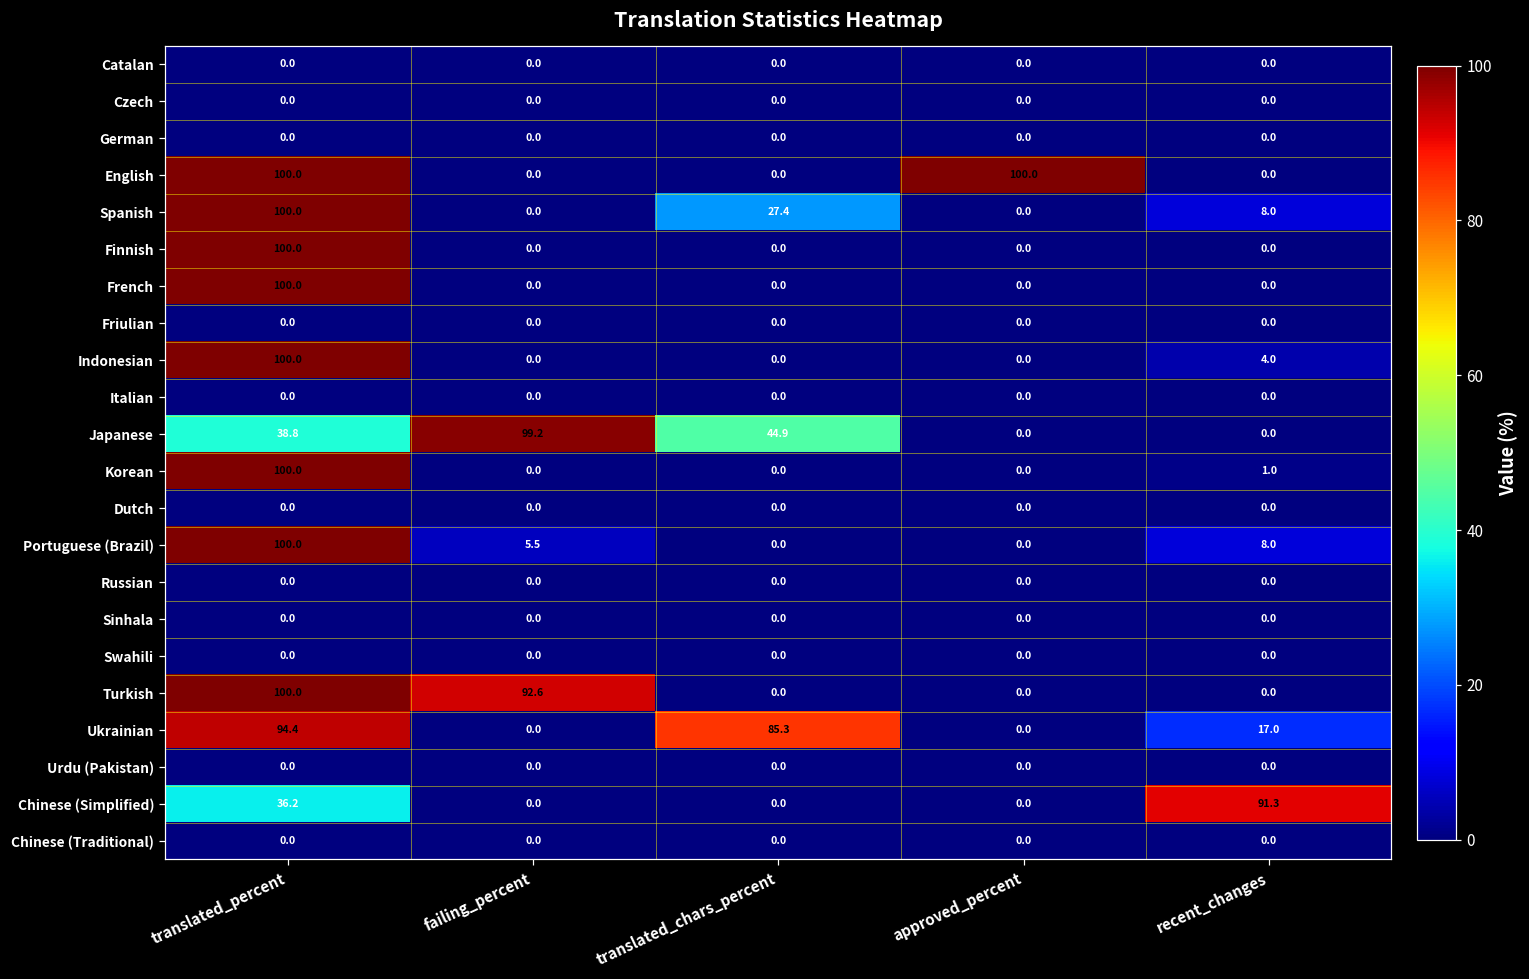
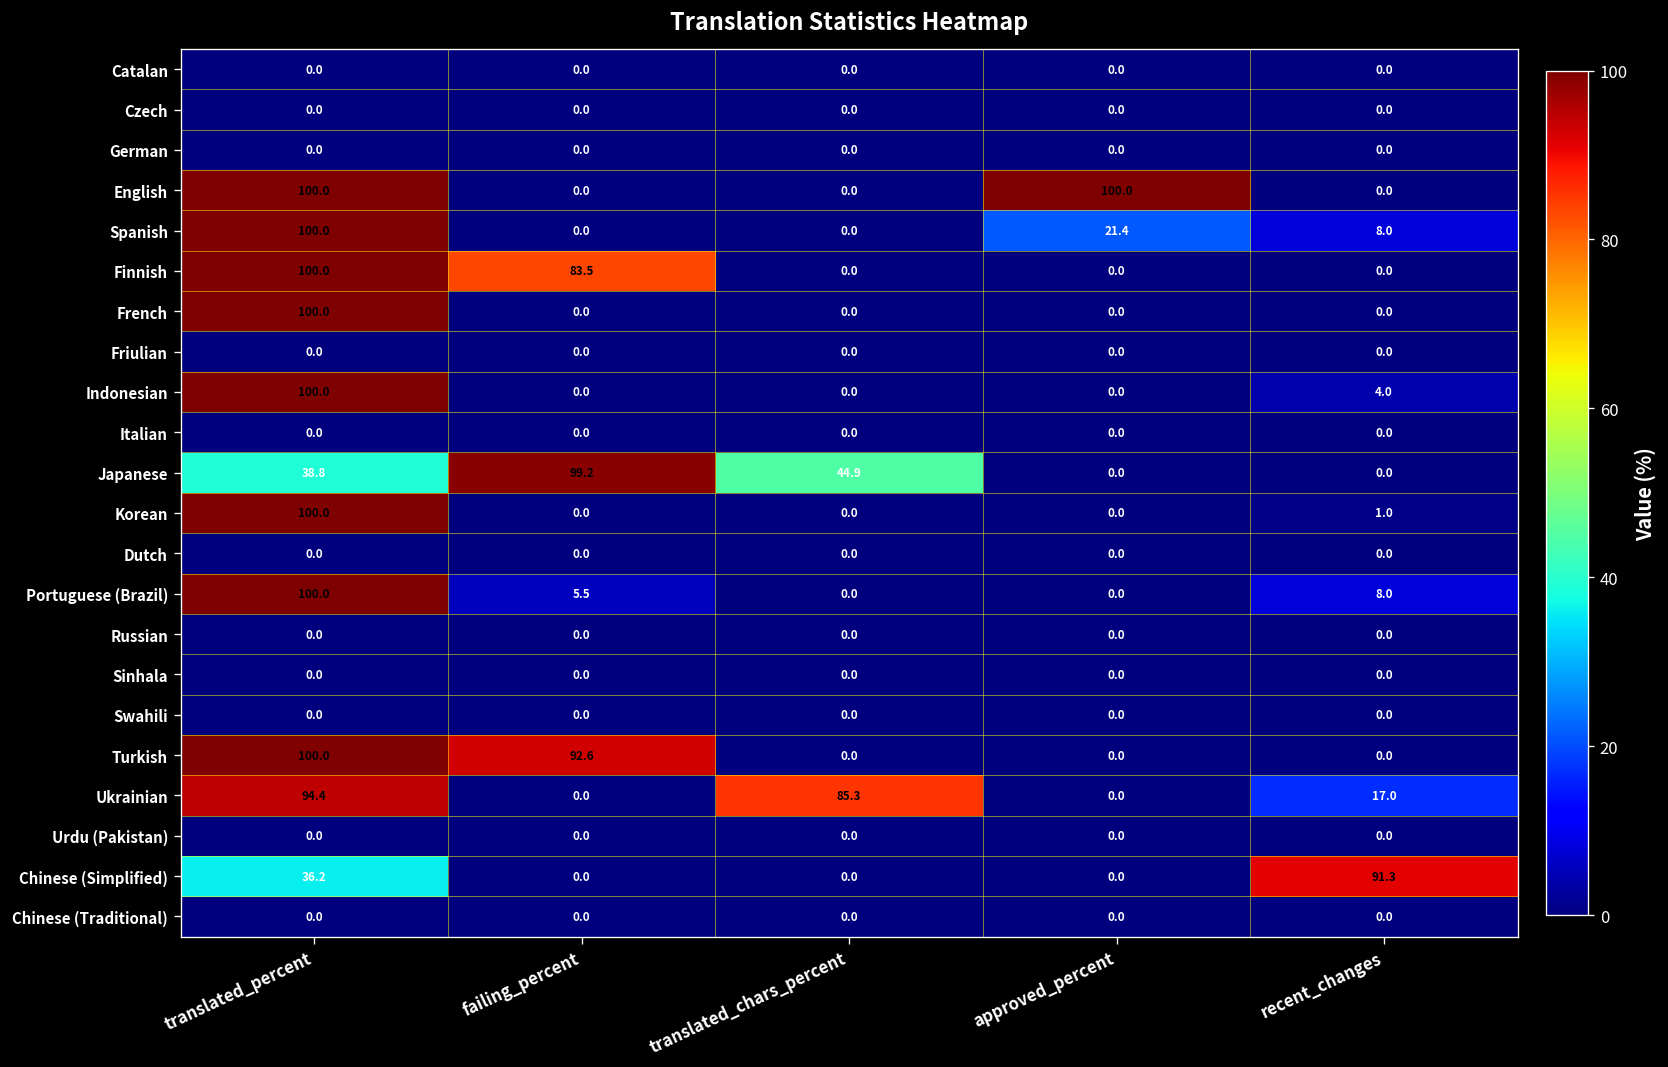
  {
    "Catalan": {
      "translated_percent": 0.0,
      "failing_percent": 0.0,
      "translated_chars_percent": 0.0,
      "approved_percent": 0.0,
      "recent_changes": 0.0
    },
    "Czech": {
      "translated_percent": 0.0,
      "failing_percent": 0.0,
      "translated_chars_percent": 0.0,
      "approved_percent": 0.0,
      "recent_changes": 0.0
    },
    "German": {
      "translated_percent": 0.0,
      "failing_percent": 0.0,
      "translated_chars_percent": 0.0,
      "approved_percent": 0.0,
      "recent_changes": 0.0
    },
    "English": {
      "translated_percent": 100.0,
      "failing_percent": 0.0,
      "translated_chars_percent": 0.0,
      "approved_percent": 100.0,
      "recent_changes": 0.0
    },
    "Spanish": {
      "translated_percent": 100.0,
      "failing_percent": 0.0,
-     "translated_chars_percent": 27.4,
-     "approved_percent": 0.0,
+     "translated_chars_percent": 0.0,
+     "approved_percent": 21.4,
      "recent_changes": 8.0
    },
    "Finnish": {
      "translated_percent": 100.0,
-     "failing_percent": 0.0,
+     "failing_percent": 83.5,
      "translated_chars_percent": 0.0,
      "approved_percent": 0.0,
      "recent_changes": 0.0
    },
    "French": {
      "translated_percent": 100.0,
      "failing_percent": 0.0,
      "translated_chars_percent": 0.0,
      "approved_percent": 0.0,
      "recent_changes": 0.0
    },
    "Friulian": {
      "translated_percent": 0.0,
      "failing_percent": 0.0,
      "translated_chars_percent": 0.0,
      "approved_percent": 0.0,
      "recent_changes": 0.0
    },
    "Indonesian": {
      "translated_percent": 100.0,
      "failing_percent": 0.0,
      "translated_chars_percent": 0.0,
      "approved_percent": 0.0,
      "recent_changes": 4.0
    },
    "Italian": {
      "translated_percent": 0.0,
      "failing_percent": 0.0,
      "translated_chars_percent": 0.0,
      "approved_percent": 0.0,
      "recent_changes": 0.0
    },
    "Japanese": {
      "translated_percent": 38.8,
      "failing_percent": 99.2,
      "translated_chars_percent": 44.9,
      "approved_percent": 0.0,
      "recent_changes": 0.0
    },
    "Korean": {
      "translated_percent": 100.0,
      "failing_percent": 0.0,
      "translated_chars_percent": 0.0,
      "approved_percent": 0.0,
      "recent_changes": 1.0
    },
    "Dutch": {
      "translated_percent": 0.0,
      "failing_percent": 0.0,
      "translated_chars_percent": 0.0,
      "approved_percent": 0.0,
      "recent_changes": 0.0
    },
    "Portuguese (Brazil)": {
      "translated_percent": 100.0,
      "failing_percent": 5.5,
      "translated_chars_percent": 0.0,
      "approved_percent": 0.0,
      "recent_changes": 8.0
    },
    "Russian": {
      "translated_percent": 0.0,
      "failing_percent": 0.0,
      "translated_chars_percent": 0.0,
      "approved_percent": 0.0,
      "recent_changes": 0.0
    },
    "Sinhala": {
      "translated_percent": 0.0,
      "failing_percent": 0.0,
      "translated_chars_percent": 0.0,
      "approved_percent": 0.0,
      "recent_changes": 0.0
    },
    "Swahili": {
      "translated_percent": 0.0,
      "failing_percent": 0.0,
      "translated_chars_percent": 0.0,
      "approved_percent": 0.0,
      "recent_changes": 0.0
    },
    "Turkish": {
      "translated_percent": 100.0,
      "failing_percent": 92.6,
      "translated_chars_percent": 0.0,
      "approved_percent": 0.0,
      "recent_changes": 0.0
    },
    "Ukrainian": {
      "translated_percent": 94.4,
      "failing_percent": 0.0,
      "translated_chars_percent": 85.3,
      "approved_percent": 0.0,
      "recent_changes": 17.0
    },
    "Urdu (Pakistan)": {
      "translated_percent": 0.0,
      "failing_percent": 0.0,
      "translated_chars_percent": 0.0,
      "approved_percent": 0.0,
      "recent_changes": 0.0
    },
    "Chinese (Simplified)": {
      "translated_percent": 36.2,
      "failing_percent": 0.0,
      "translated_chars_percent": 0.0,
      "approved_percent": 0.0,
      "recent_changes": 91.3
    },
    "Chinese (Traditional)": {
      "translated_percent": 0.0,
      "failing_percent": 0.0,
      "translated_chars_percent": 0.0,
      "approved_percent": 0.0,
      "recent_changes": 0.0
    }
  }
